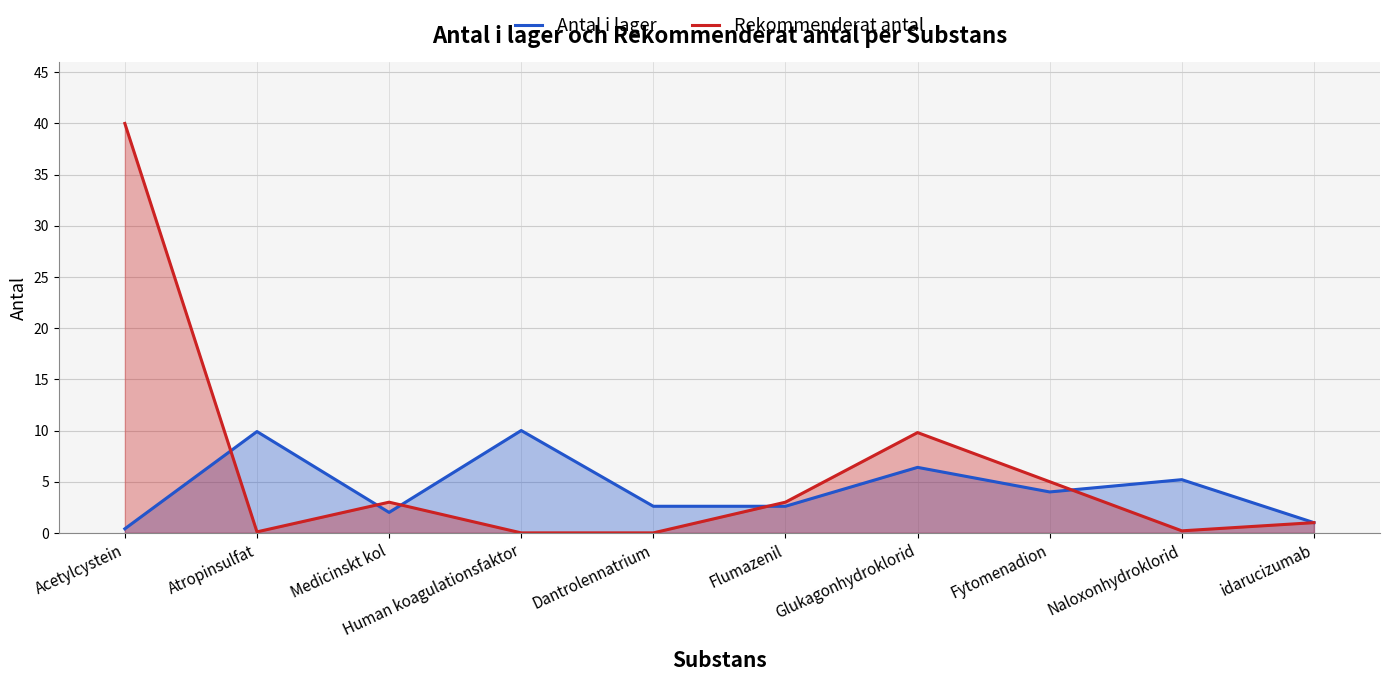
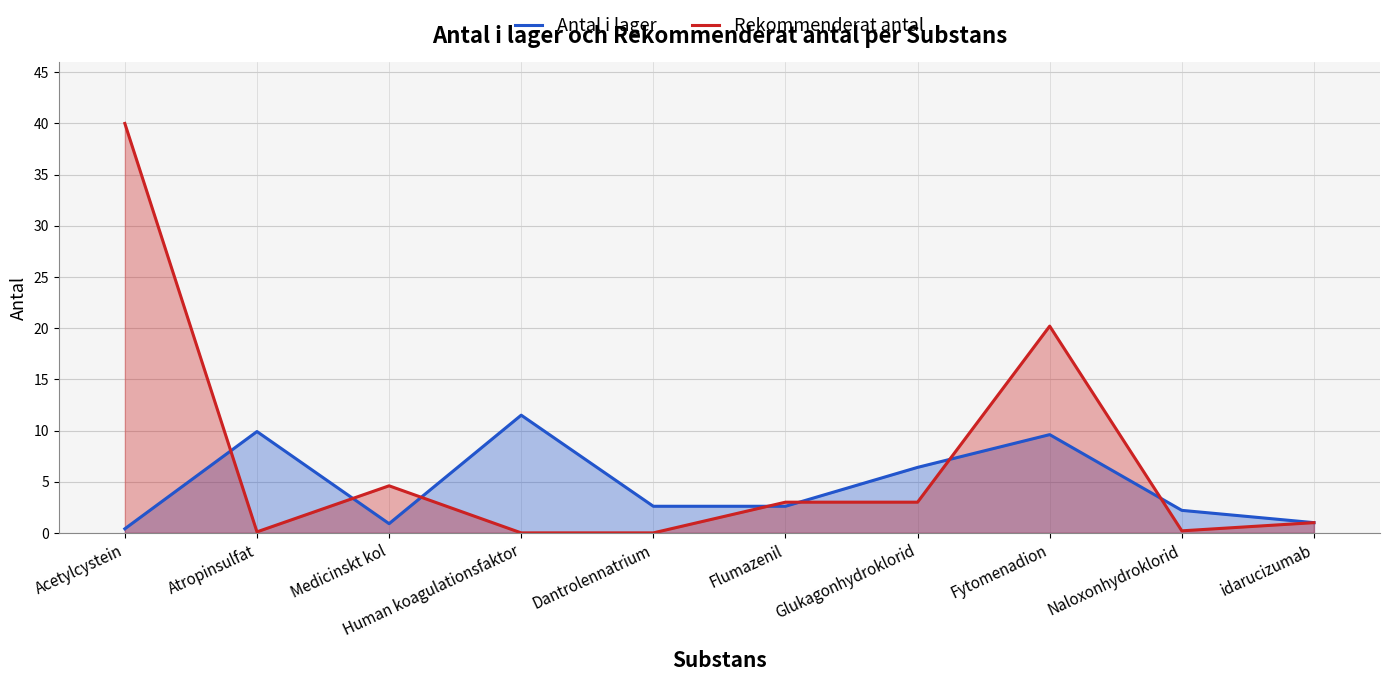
  {
    "Antal i lager": {
      "Acetylcystein": 0.4,
      "Atropinsulfat": 9.9,
-     "Medicinskt kol": 2.0,
-     "Human koagulationsfaktor": 10.0,
+     "Medicinskt kol": 0.9,
+     "Human koagulationsfaktor": 11.5,
      "Dantrolennatrium": 2.6,
      "Flumazenil": 2.6,
      "Glukagonhydroklorid": 6.4,
-     "Fytomenadion": 4.0,
-     "Naloxonhydroklorid": 5.2
+     "Fytomenadion": 9.6,
+     "Naloxonhydroklorid": 2.2
    },
    "Rekommenderat antal": {
      "Acetylcystein": 40.0,
      "Atropinsulfat": 0.1,
-     "Medicinskt kol": 3.0,
+     "Medicinskt kol": 4.6,
      "Human koagulationsfaktor": 0.0,
      "Dantrolennatrium": 0.0,
      "Flumazenil": 3.0,
-     "Glukagonhydroklorid": 9.8,
-     "Fytomenadion": 5.0,
+     "Glukagonhydroklorid": 3.0,
+     "Fytomenadion": 20.2,
      "Naloxonhydroklorid": 0.2
    }
  }
